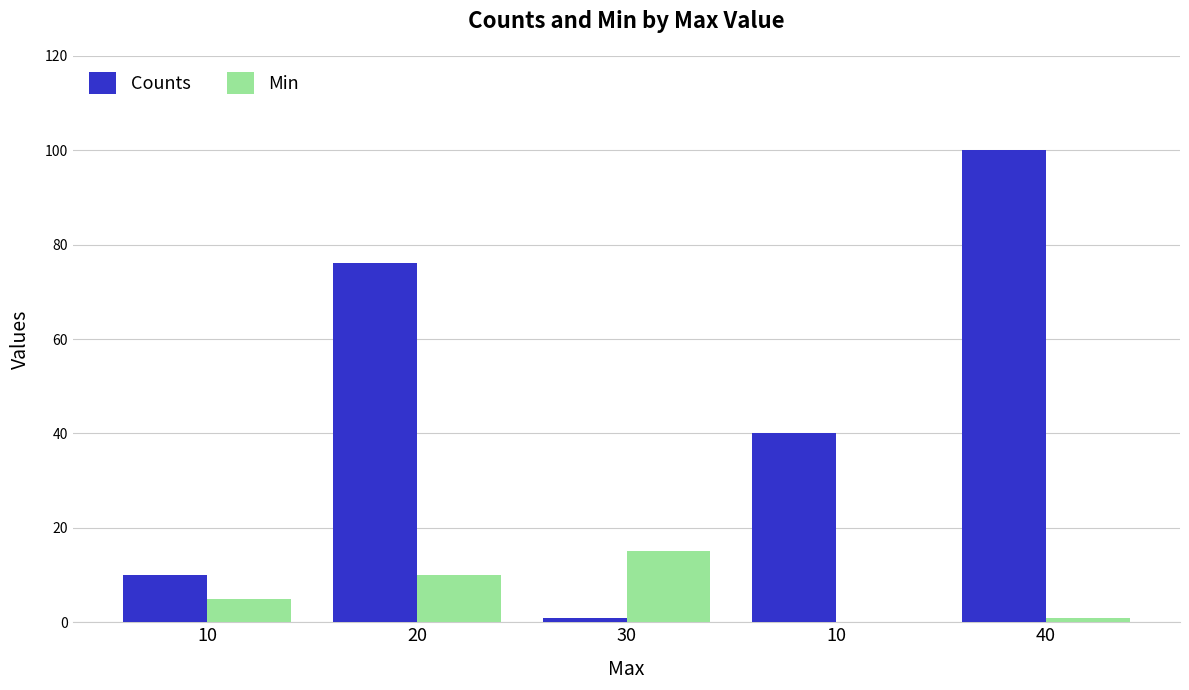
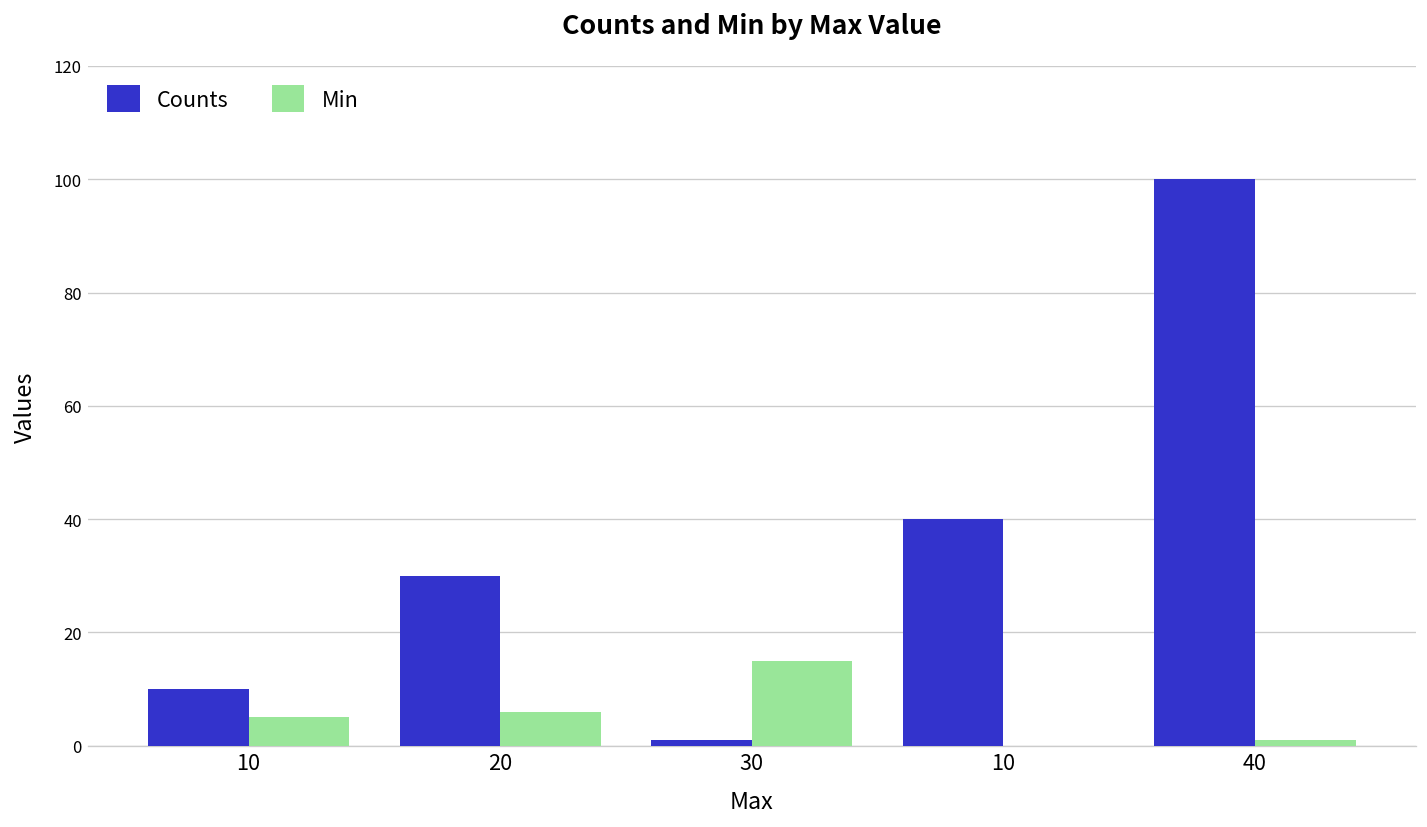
  {
    "Counts": {
-     "20": 76,
+     "20": 30,
      "30": 1,
      "40": 100
    },
    "Min": {
-     "20": 10,
+     "20": 6,
      "30": 15,
      "40": 1
    }
  }
